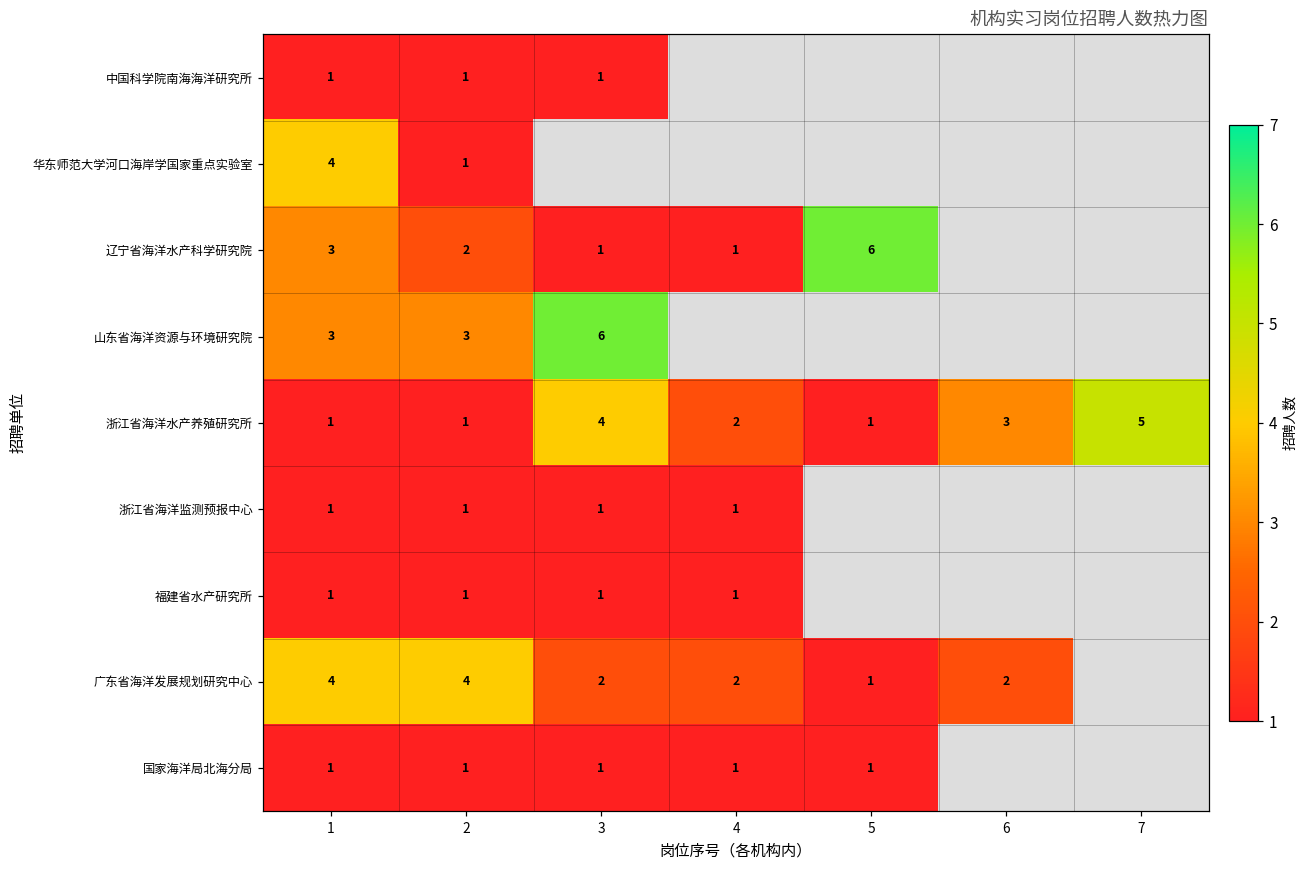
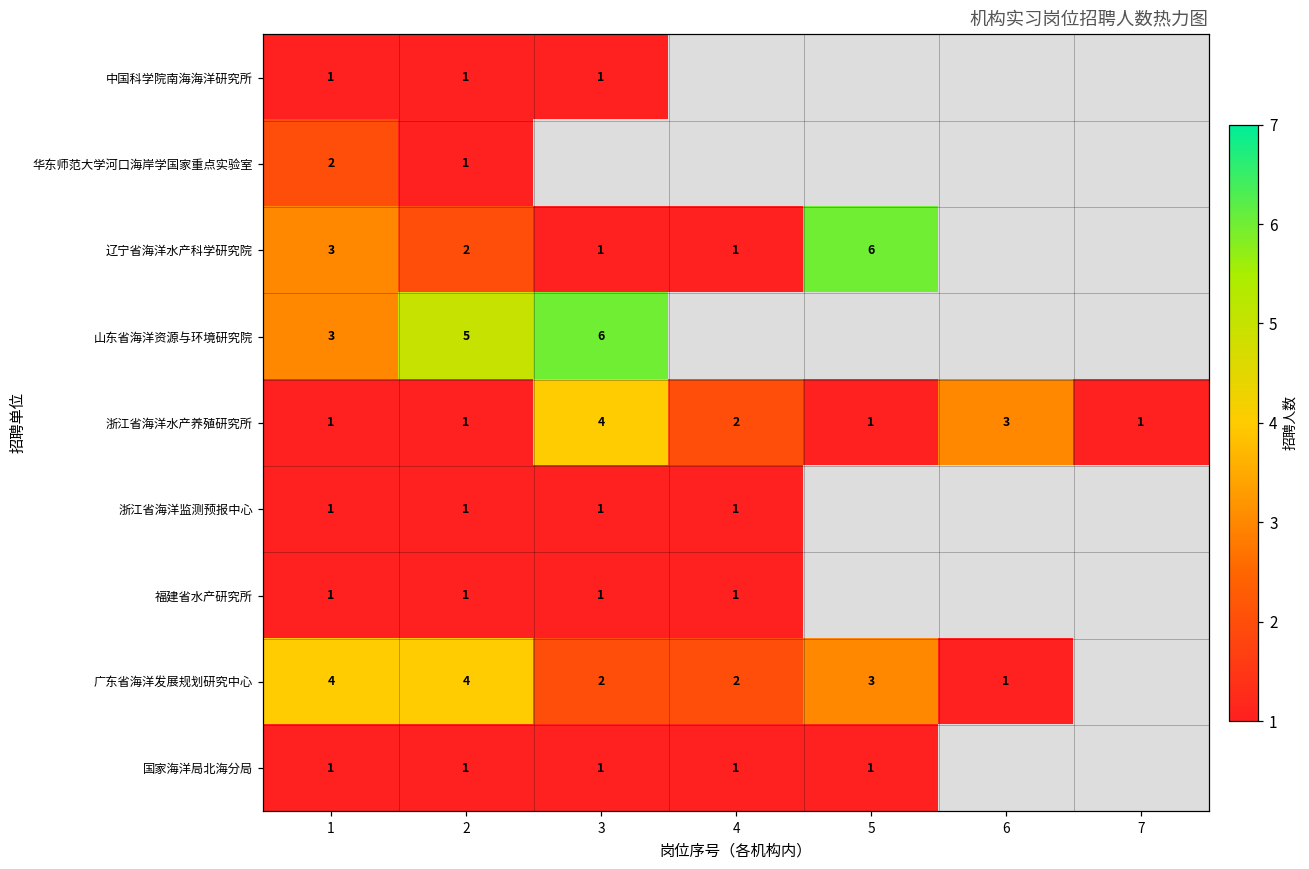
  {
    "中国科学院南海海洋研究所": {
      "1": 1,
      "2": 1,
      "3": 1
    },
    "华东师范大学河口海岸学国家重点实验室": {
-     "1": 4,
+     "1": 2,
      "2": 1
    },
    "辽宁省海洋水产科学研究院": {
      "1": 3,
      "2": 2,
      "3": 1,
      "4": 1,
      "5": 6
    },
    "山东省海洋资源与环境研究院": {
      "1": 3,
-     "2": 3,
+     "2": 5,
      "3": 6
    },
    "浙江省海洋水产养殖研究所": {
      "1": 1,
      "2": 1,
      "3": 4,
      "4": 2,
      "5": 1,
      "6": 3,
-     "7": 5
+     "7": 1
    },
    "浙江省海洋监测预报中心": {
      "1": 1,
      "2": 1,
      "3": 1,
      "4": 1
    },
    "福建省水产研究所": {
      "1": 1,
      "2": 1,
      "3": 1,
      "4": 1
    },
    "广东省海洋发展规划研究中心": {
      "1": 4,
      "2": 4,
      "3": 2,
      "4": 2,
-     "5": 1,
-     "6": 2
+     "5": 3,
+     "6": 1
    },
    "国家海洋局北海分局": {
      "1": 1,
      "2": 1,
      "3": 1,
      "4": 1,
      "5": 1
    }
  }
